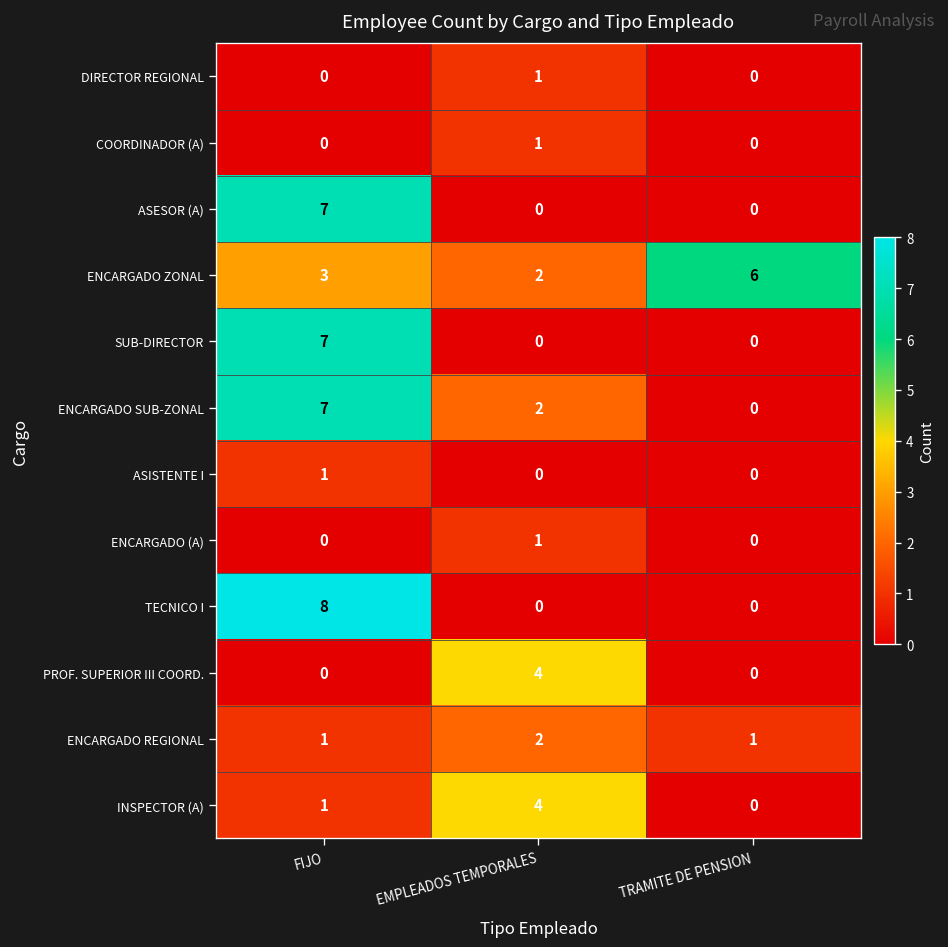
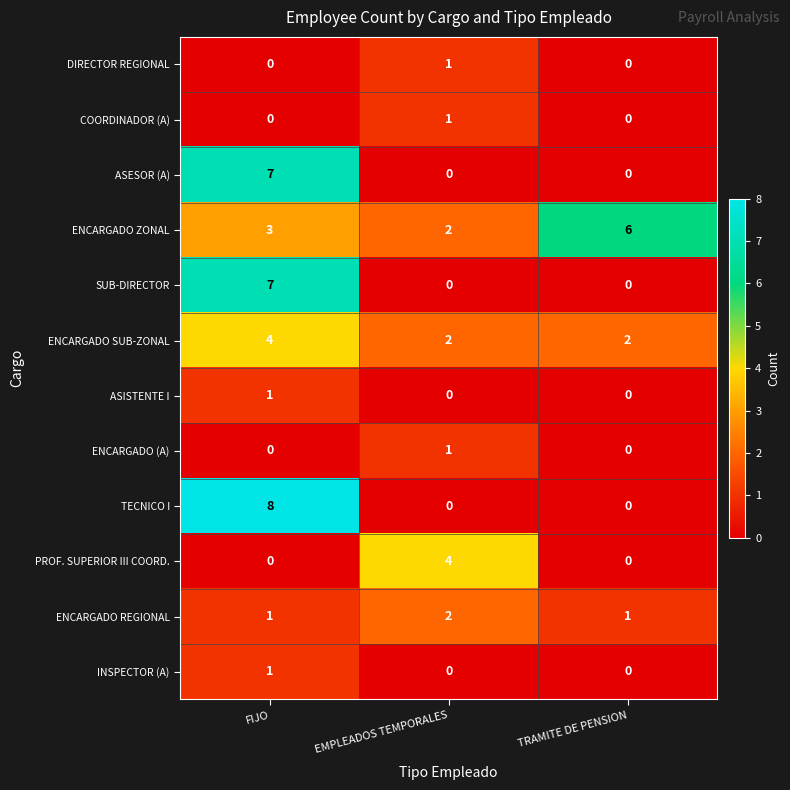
  {
    "DIRECTOR REGIONAL": {
      "FIJO": 0,
      "EMPLEADOS TEMPORALES": 1,
      "TRAMITE DE PENSION": 0
    },
    "COORDINADOR (A)": {
      "FIJO": 0,
      "EMPLEADOS TEMPORALES": 1,
      "TRAMITE DE PENSION": 0
    },
    "ASESOR (A)": {
      "FIJO": 7,
      "EMPLEADOS TEMPORALES": 0,
      "TRAMITE DE PENSION": 0
    },
    "ENCARGADO ZONAL": {
      "FIJO": 3,
      "EMPLEADOS TEMPORALES": 2,
      "TRAMITE DE PENSION": 6
    },
    "SUB-DIRECTOR": {
      "FIJO": 7,
      "EMPLEADOS TEMPORALES": 0,
      "TRAMITE DE PENSION": 0
    },
    "ENCARGADO SUB-ZONAL": {
-     "FIJO": 7,
+     "FIJO": 4,
      "EMPLEADOS TEMPORALES": 2,
-     "TRAMITE DE PENSION": 0
+     "TRAMITE DE PENSION": 2
    },
    "ASISTENTE I": {
      "FIJO": 1,
      "EMPLEADOS TEMPORALES": 0,
      "TRAMITE DE PENSION": 0
    },
    "ENCARGADO (A)": {
      "FIJO": 0,
      "EMPLEADOS TEMPORALES": 1,
      "TRAMITE DE PENSION": 0
    },
    "TECNICO I": {
      "FIJO": 8,
      "EMPLEADOS TEMPORALES": 0,
      "TRAMITE DE PENSION": 0
    },
    "PROF. SUPERIOR III COORD.": {
      "FIJO": 0,
      "EMPLEADOS TEMPORALES": 4,
      "TRAMITE DE PENSION": 0
    },
    "ENCARGADO REGIONAL": {
      "FIJO": 1,
      "EMPLEADOS TEMPORALES": 2,
      "TRAMITE DE PENSION": 1
    },
    "INSPECTOR (A)": {
      "FIJO": 1,
-     "EMPLEADOS TEMPORALES": 4,
+     "EMPLEADOS TEMPORALES": 0,
      "TRAMITE DE PENSION": 0
    }
  }
